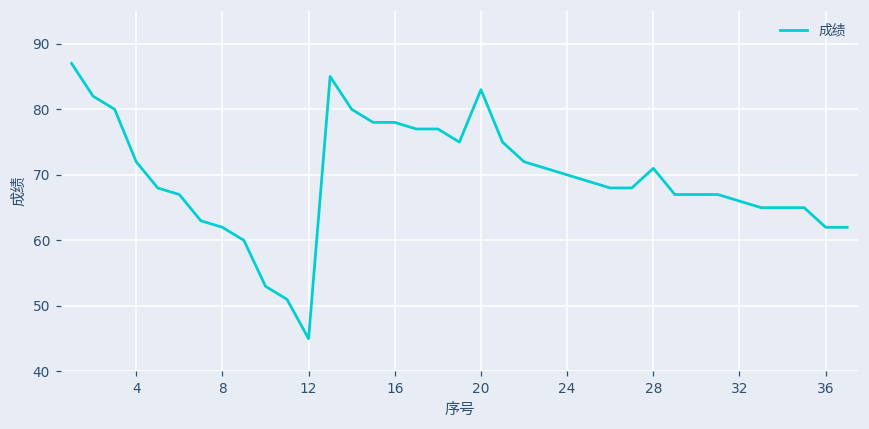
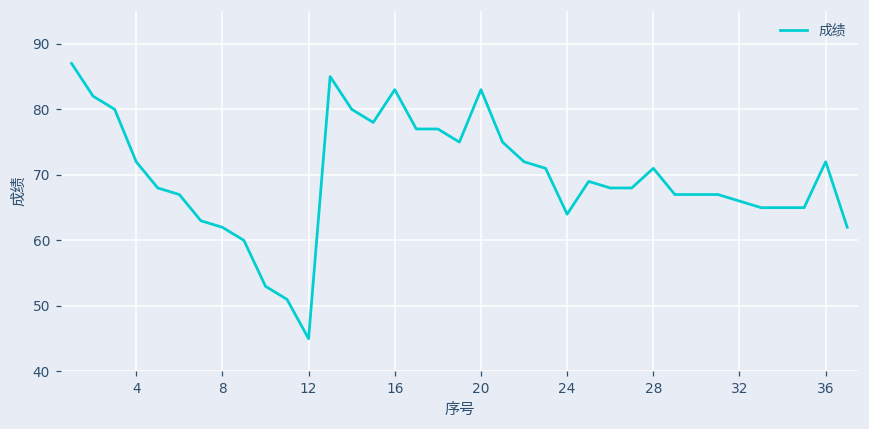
  {
    "4": 72,
    "8": 62,
    "12": 45,
-   "16": 78,
+   "16": 83,
    "20": 83,
-   "24": 70,
+   "24": 64,
    "28": 71,
    "32": 66,
-   "36": 62
+   "36": 72
  }
